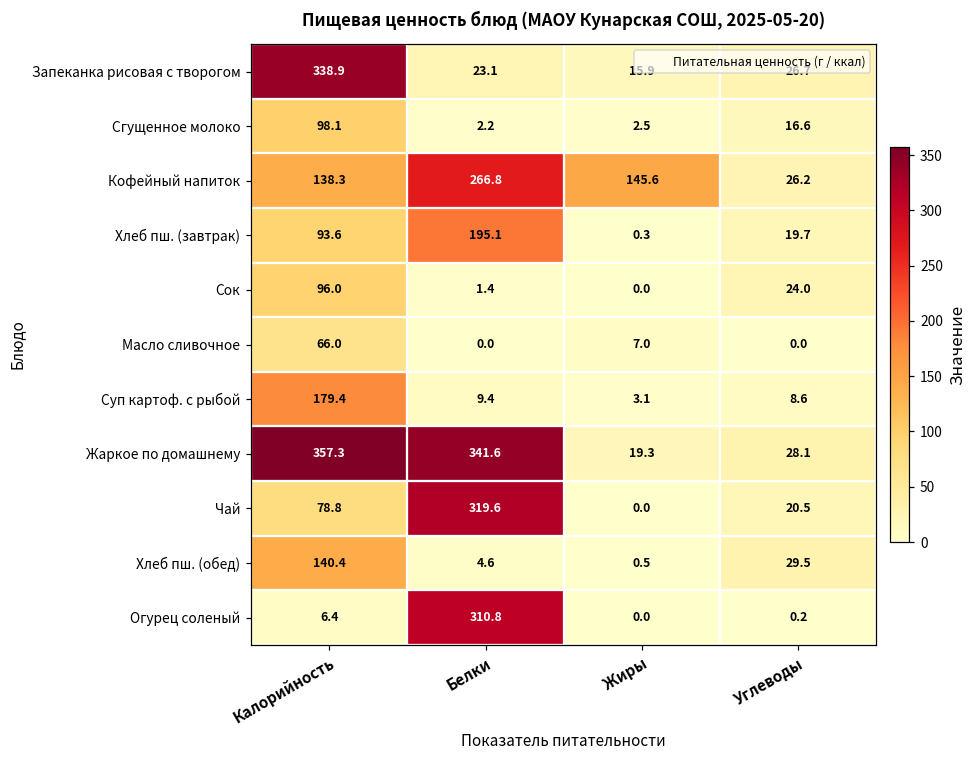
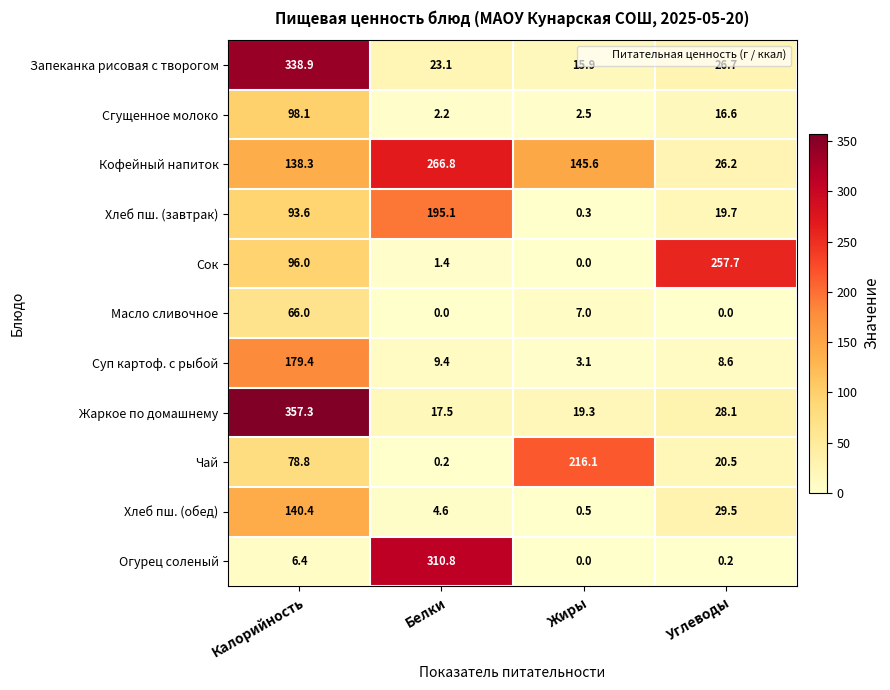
  {
    "Запеканка рисовая с творогом": {
      "Калорийность": 338.9,
      "Белки": 23.1
    },
    "Сгущенное молоко": {
      "Калорийность": 98.1,
      "Белки": 2.2,
      "Жиры": 2.5,
      "Углеводы": 16.6
    },
    "Кофейный напиток": {
      "Калорийность": 138.3,
      "Белки": 266.8,
      "Жиры": 145.6,
      "Углеводы": 26.2
    },
    "Хлеб пш. (завтрак)": {
      "Калорийность": 93.6,
      "Белки": 195.1,
      "Жиры": 0.3,
      "Углеводы": 19.7
    },
    "Сок": {
      "Калорийность": 96.0,
      "Белки": 1.4,
      "Жиры": 0.0,
-     "Углеводы": 24.0
+     "Углеводы": 257.7
    },
    "Масло сливочное": {
      "Калорийность": 66.0,
      "Белки": 0.0,
      "Жиры": 7.0,
      "Углеводы": 0.0
    },
    "Суп картоф. с рыбой": {
      "Калорийность": 179.4,
      "Белки": 9.4,
      "Жиры": 3.1,
      "Углеводы": 8.6
    },
    "Жаркое по домашнему": {
      "Калорийность": 357.3,
-     "Белки": 341.6,
+     "Белки": 17.5,
      "Жиры": 19.3,
      "Углеводы": 28.1
    },
    "Чай": {
      "Калорийность": 78.8,
-     "Белки": 319.6,
-     "Жиры": 0.0,
+     "Белки": 0.2,
+     "Жиры": 216.1,
      "Углеводы": 20.5
    },
    "Хлеб пш. (обед)": {
      "Калорийность": 140.4,
      "Белки": 4.6,
      "Жиры": 0.5,
      "Углеводы": 29.5
    },
    "Огурец соленый": {
      "Калорийность": 6.4,
      "Белки": 310.8,
      "Жиры": 0.0,
      "Углеводы": 0.2
    }
  }
